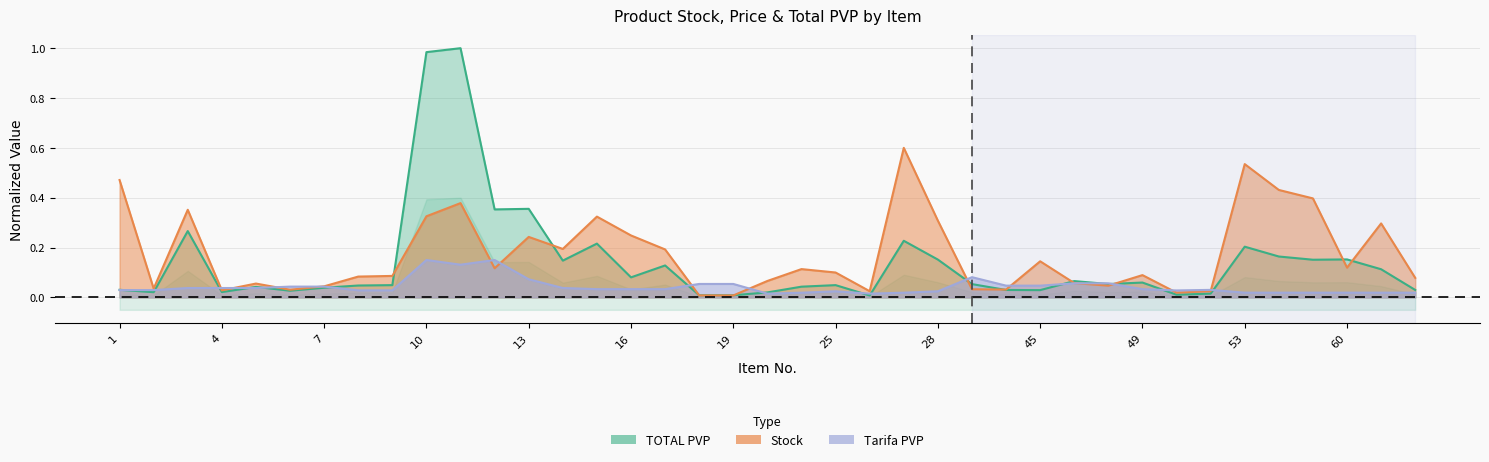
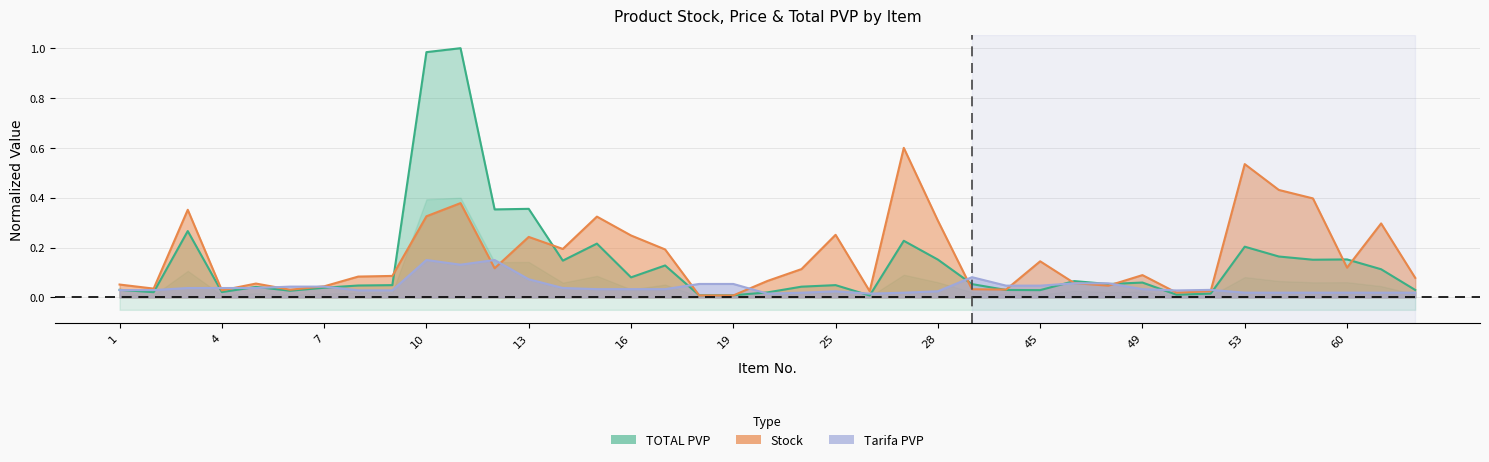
  {
    "Stock": {
-     "1": 0.47,
+     "1": 0.05,
      "10": 0.33,
      "13": 0.24,
      "16": 0.25,
-     "25": 0.10,
+     "25": 0.25,
      "28": 0.31,
      "45": 0.14,
      "49": 0.09,
      "53": 0.53,
      "60": 0.12
    }
  }
